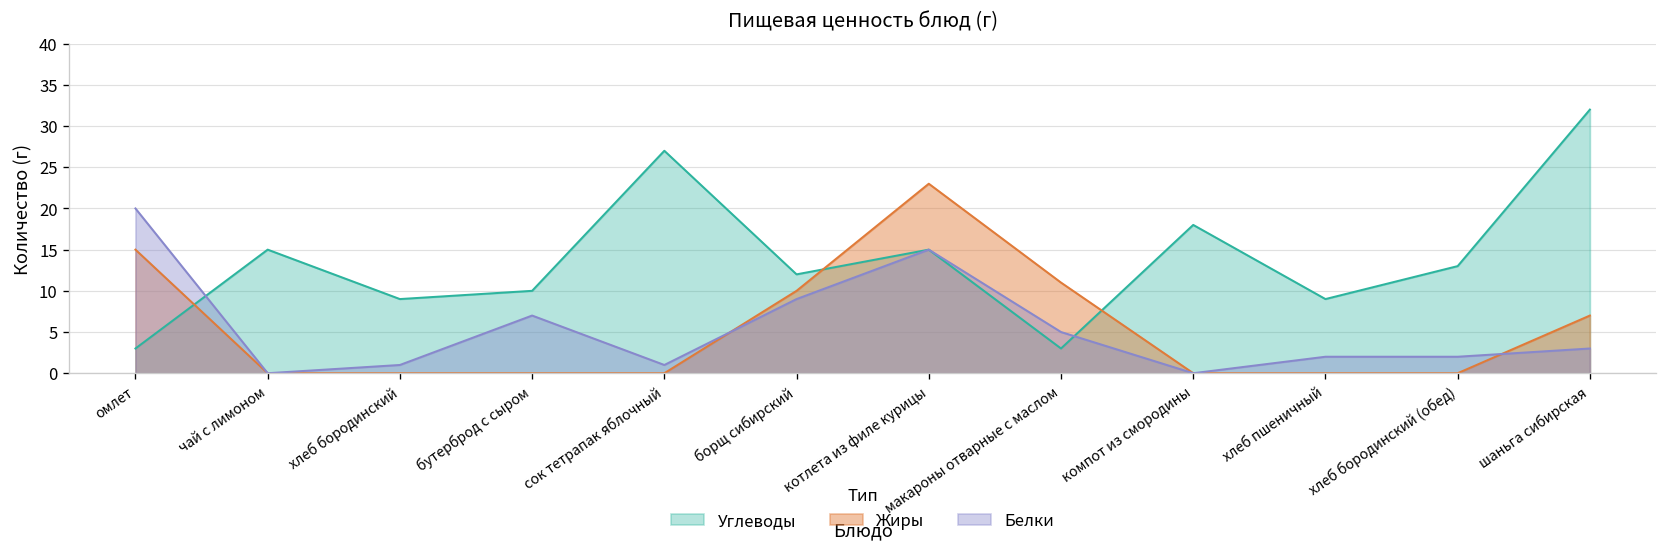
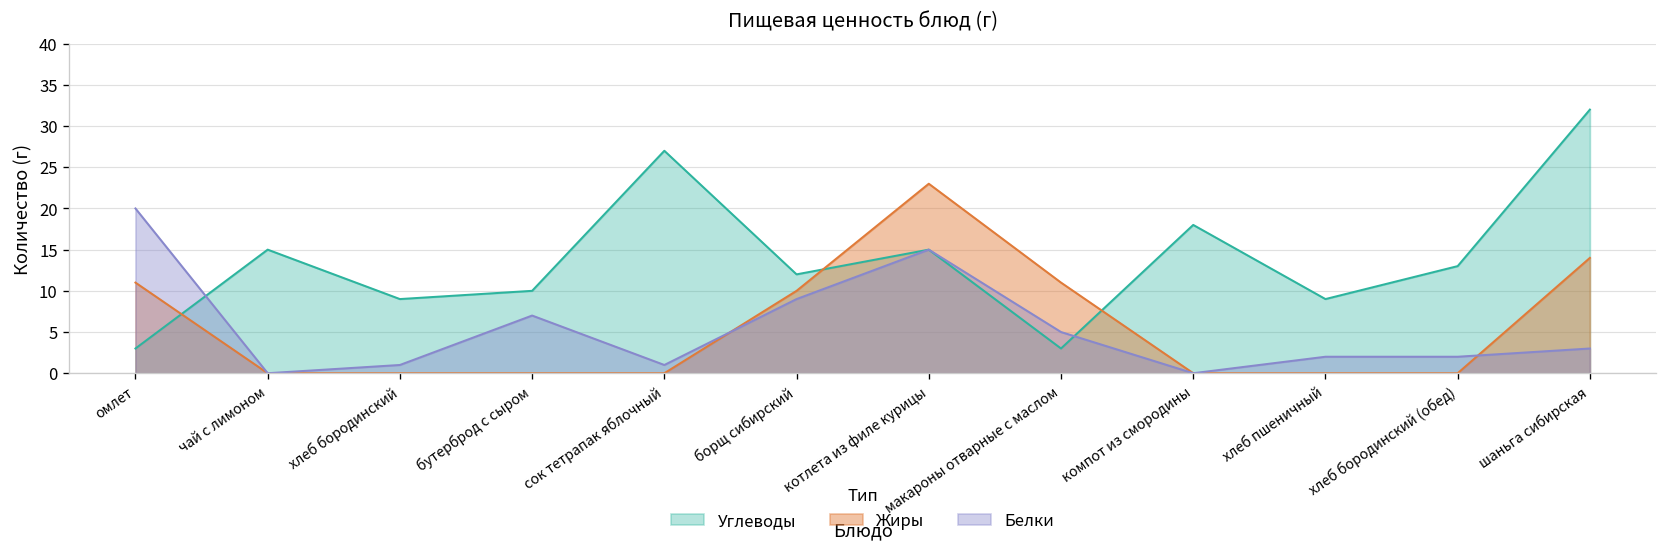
  {
    "Жиры": {
-     "омлет": 15,
+     "омлет": 11,
      "хлеб бородинский": 0,
      "бутерброд с сыром": 0,
      "сок тетрапак яблочный": 0,
      "борщ сибирский": 10,
      "котлета из филе курицы": 23,
      "макароны отварные с маслом": 11,
      "хлеб пшеничный": 0,
      "хлеб бородинский (обед)": 0,
-     "шаньга сибирская": 7
+     "шаньга сибирская": 14
    }
  }
